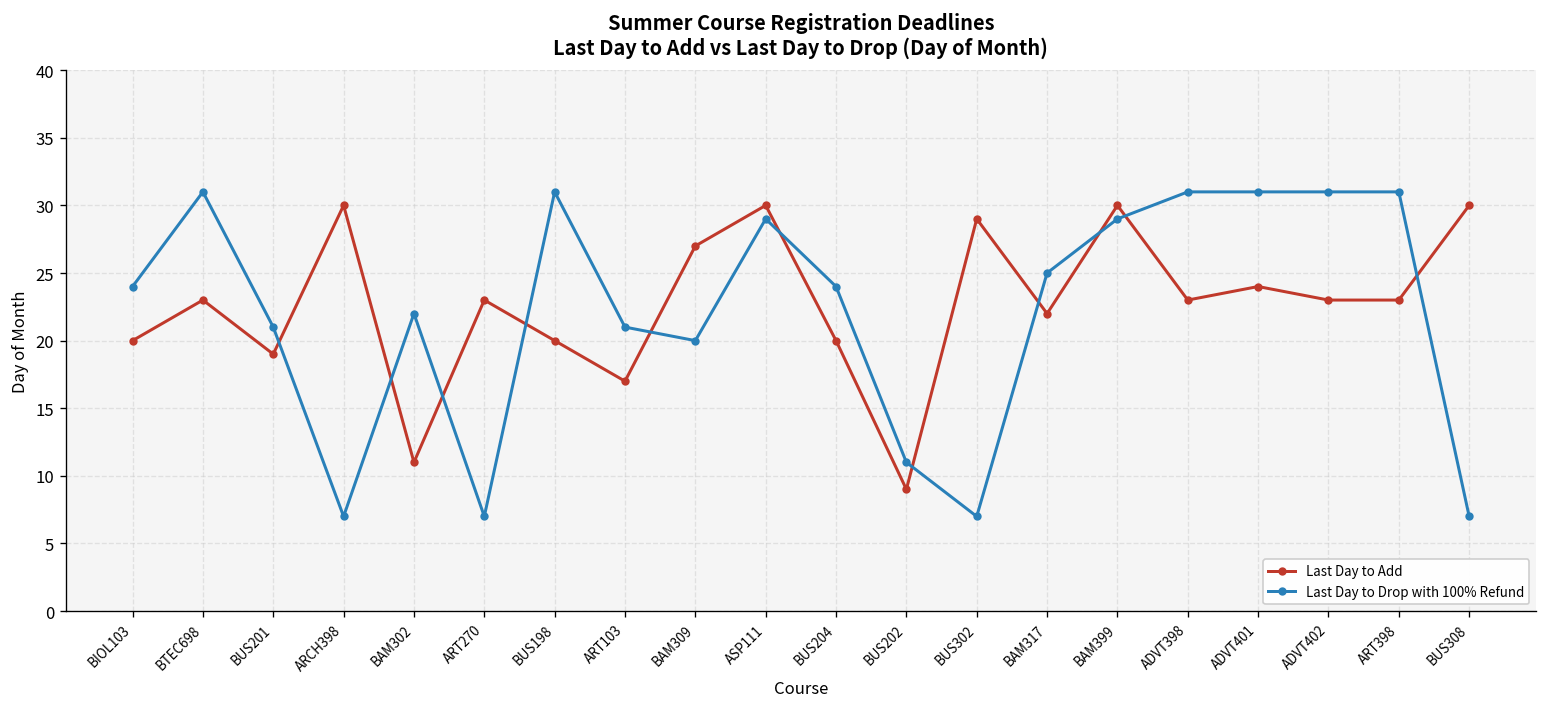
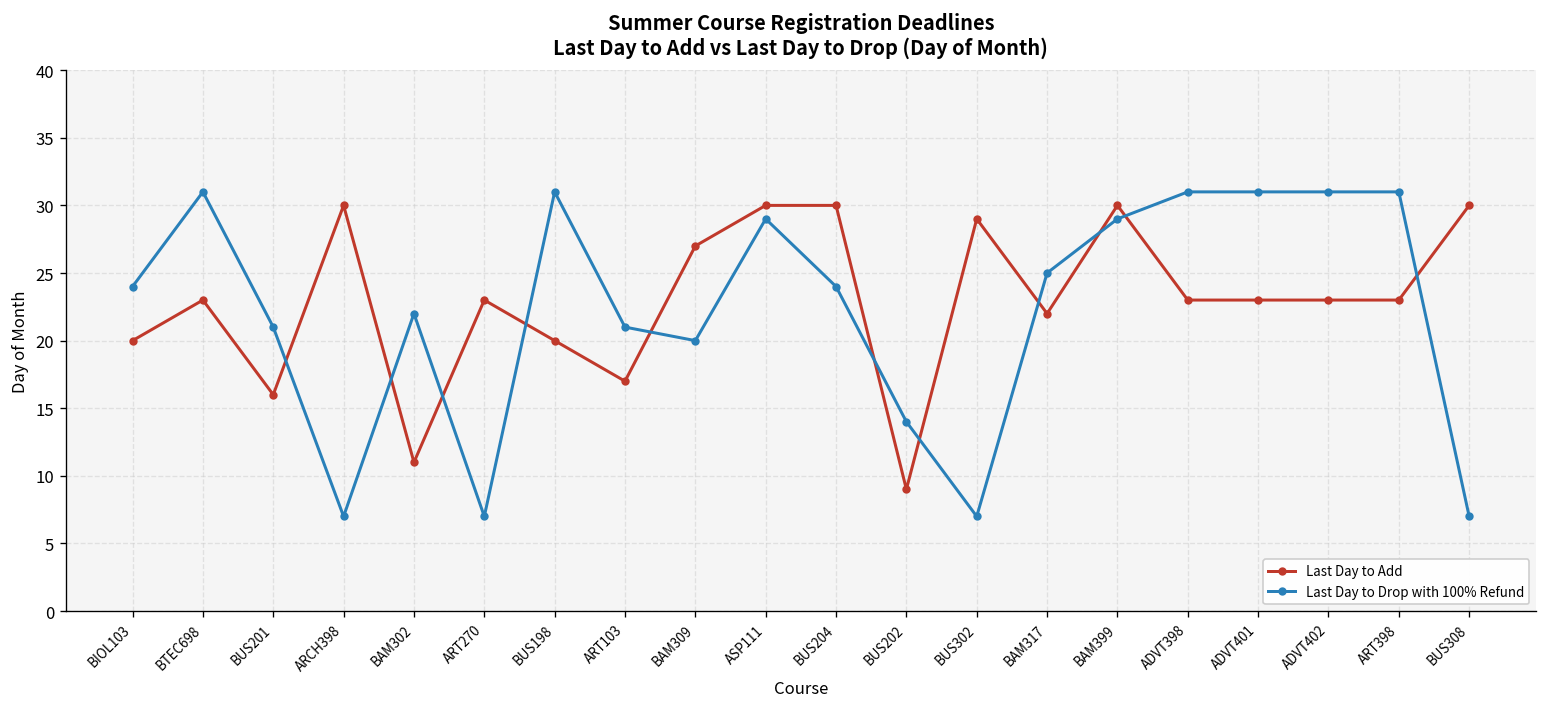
  {
    "Last Day to Add": {
      "BIOL103": 20,
      "BTEC698": 23,
-     "BUS201": 19,
+     "BUS201": 16,
      "ARCH398": 30,
      "BAM302": 11,
      "ART270": 23,
      "BUS198": 20,
      "ART103": 17,
      "BAM309": 27,
      "ASP111": 30,
-     "BUS204": 20,
+     "BUS204": 30,
      "BUS202": 9,
      "BUS302": 29,
      "BAM317": 22,
      "BAM399": 30,
      "ADVT398": 23,
-     "ADVT401": 24,
+     "ADVT401": 23,
      "ADVT402": 23,
      "ART398": 23,
      "BUS308": 30
    },
    "Last Day to Drop with 100% Refund": {
      "BIOL103": 24,
      "BTEC698": 31,
      "BUS201": 21,
      "ARCH398": 7,
      "BAM302": 22,
      "ART270": 7,
      "BUS198": 31,
      "ART103": 21,
      "BAM309": 20,
      "ASP111": 29,
      "BUS204": 24,
-     "BUS202": 11,
+     "BUS202": 14,
      "BUS302": 7,
      "BAM317": 25,
      "BAM399": 29,
      "ADVT398": 31,
      "ADVT401": 31,
      "ADVT402": 31,
      "ART398": 31,
      "BUS308": 7
    }
  }
